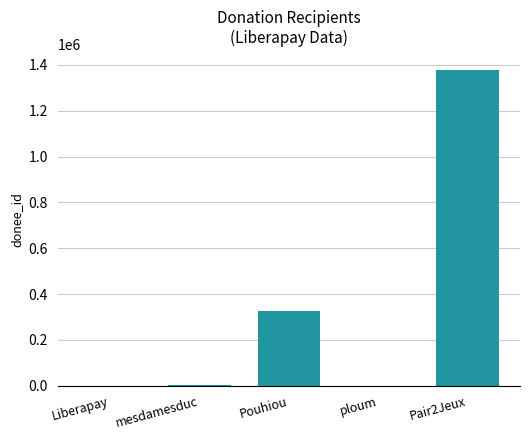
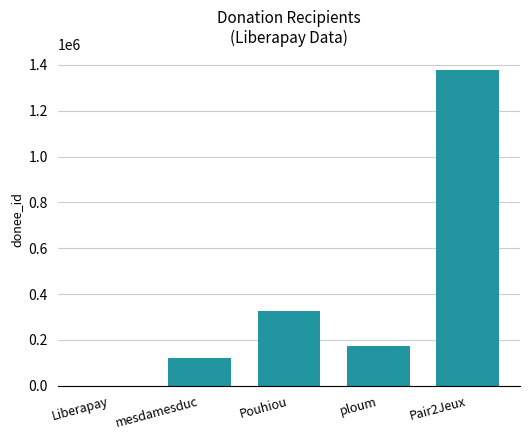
  {
-   "mesdamesduc": 0,
+   "mesdamesduc": 120000,
    "Pouhiou": 330000,
-   "ploum": 0,
+   "ploum": 180000,
    "Pair2Jeux": 1380000
  }
